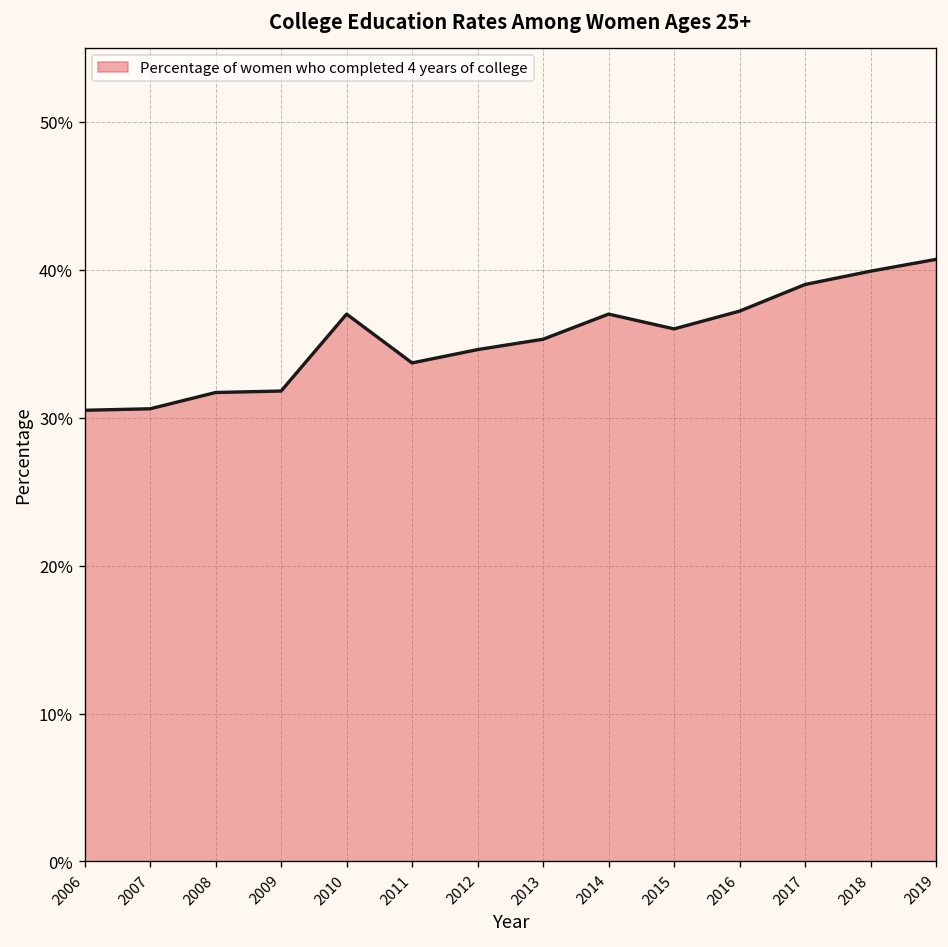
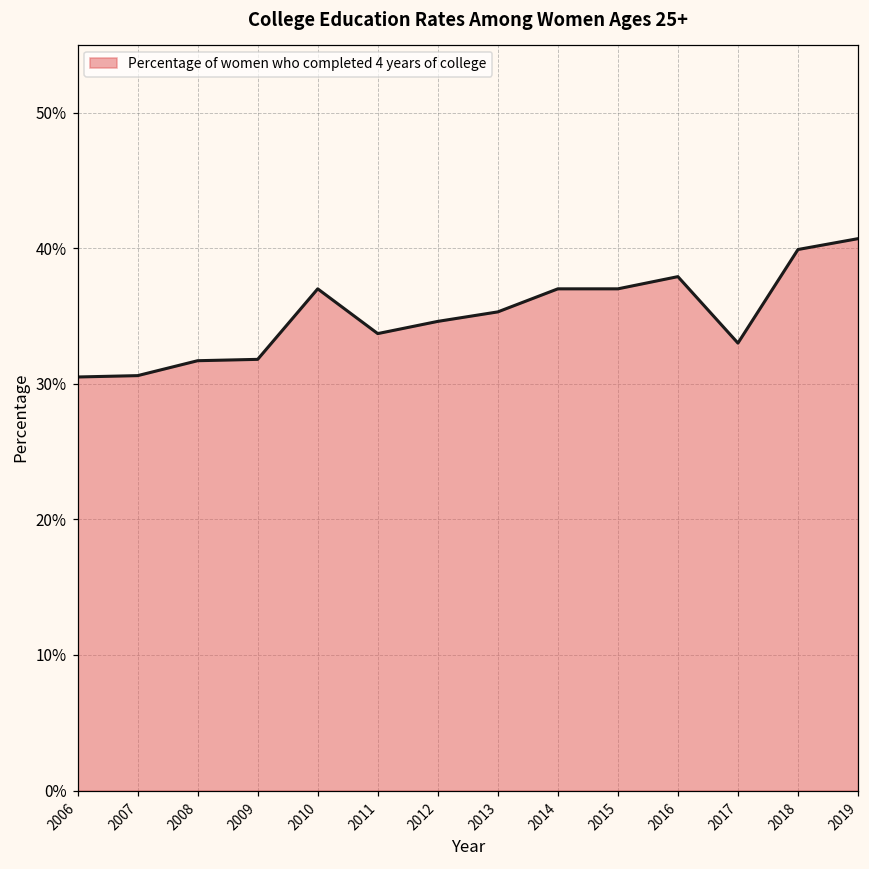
  {
    "2006": "30.5%",
    "2007": "30.6%",
    "2008": "31.7%",
    "2009": "31.8%",
    "2010": "37.0%",
    "2011": "33.7%",
    "2012": "34.6%",
    "2013": "35.3%",
    "2014": "37.0%",
-   "2015": "36.0%",
-   "2016": "37.2%",
-   "2017": "39.0%",
+   "2015": "37.0%",
+   "2016": "37.9%",
+   "2017": "33.0%",
    "2018": "39.9%",
    "2019": "40.7%"
  }
